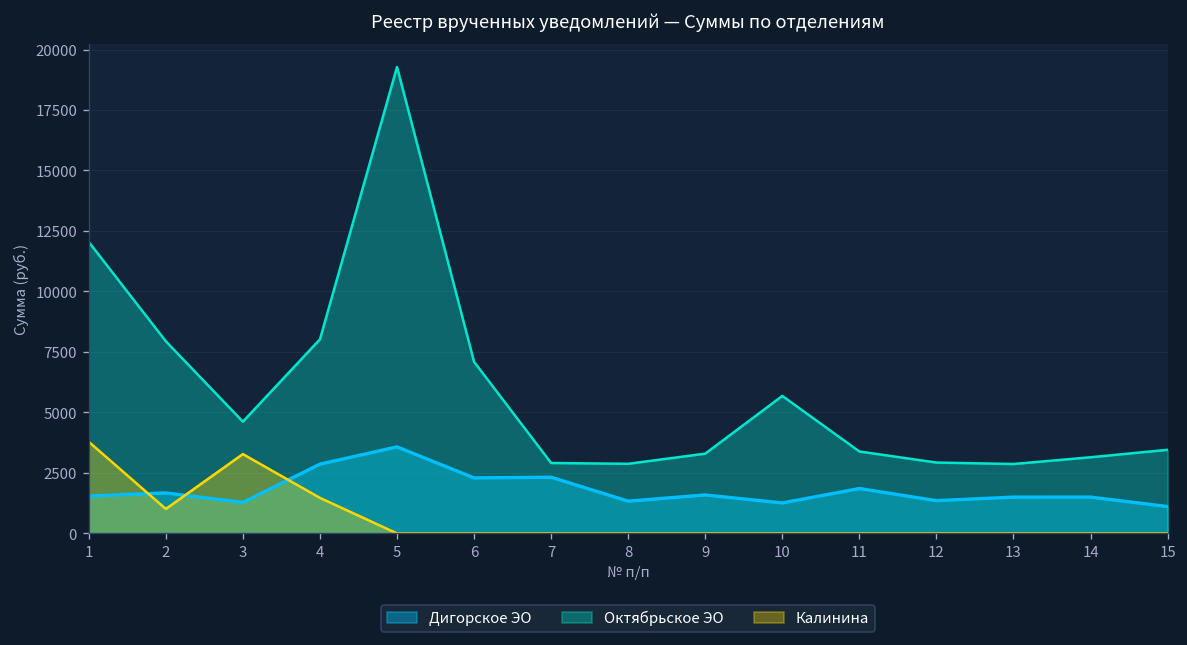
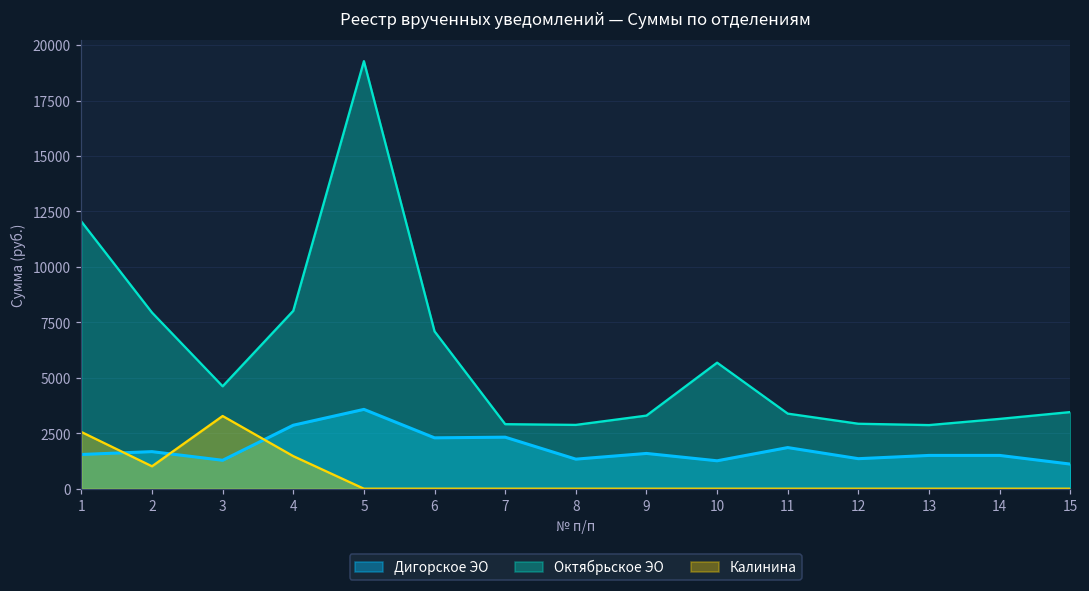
  {
    "Калинина": {
-     "1": 3800,
+     "1": 2600,
      "2": 1000,
      "3": 3300,
      "4": 1500,
      "5": 0,
      "6": 0,
      "7": 0,
      "8": 0,
      "9": 0,
      "10": 0,
      "11": 0,
      "12": 0,
      "13": 0,
      "14": 0,
      "15": 0
    }
  }
